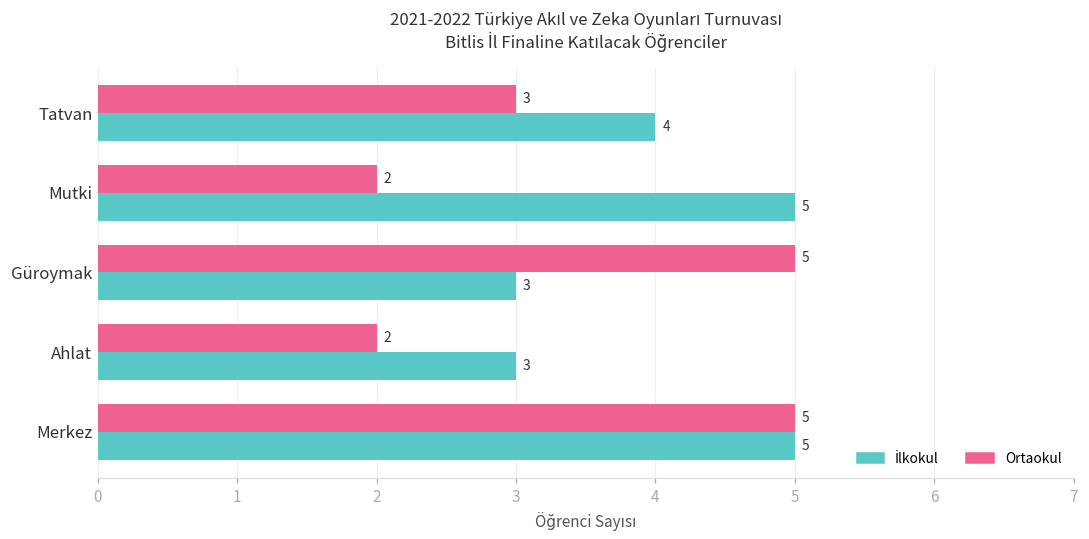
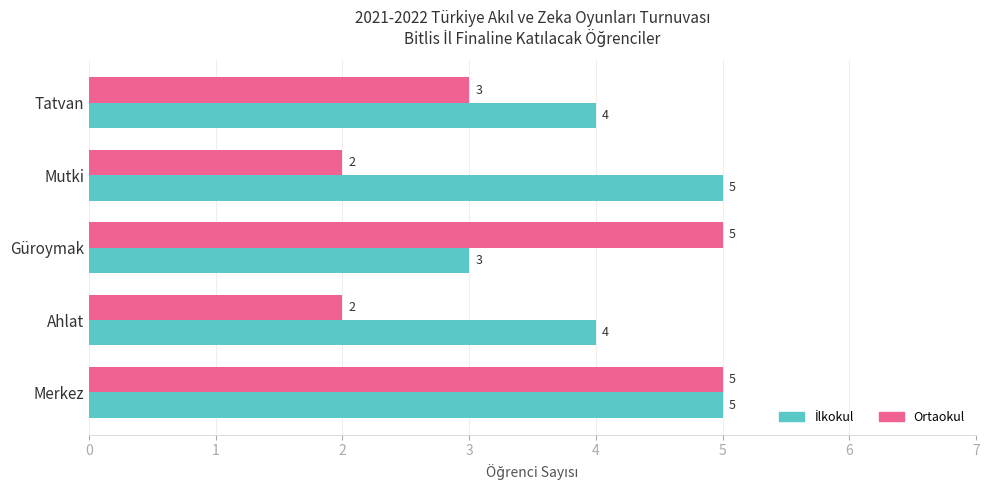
  {
    "İlkokul": {
      "Tatvan": 4,
      "Mutki": 5,
      "Güroymak": 3,
-     "Ahlat": 3,
+     "Ahlat": 4,
      "Merkez": 5
    },
    "Ortaokul": {
      "Tatvan": 3,
      "Mutki": 2,
      "Güroymak": 5,
      "Ahlat": 2,
      "Merkez": 5
    }
  }
